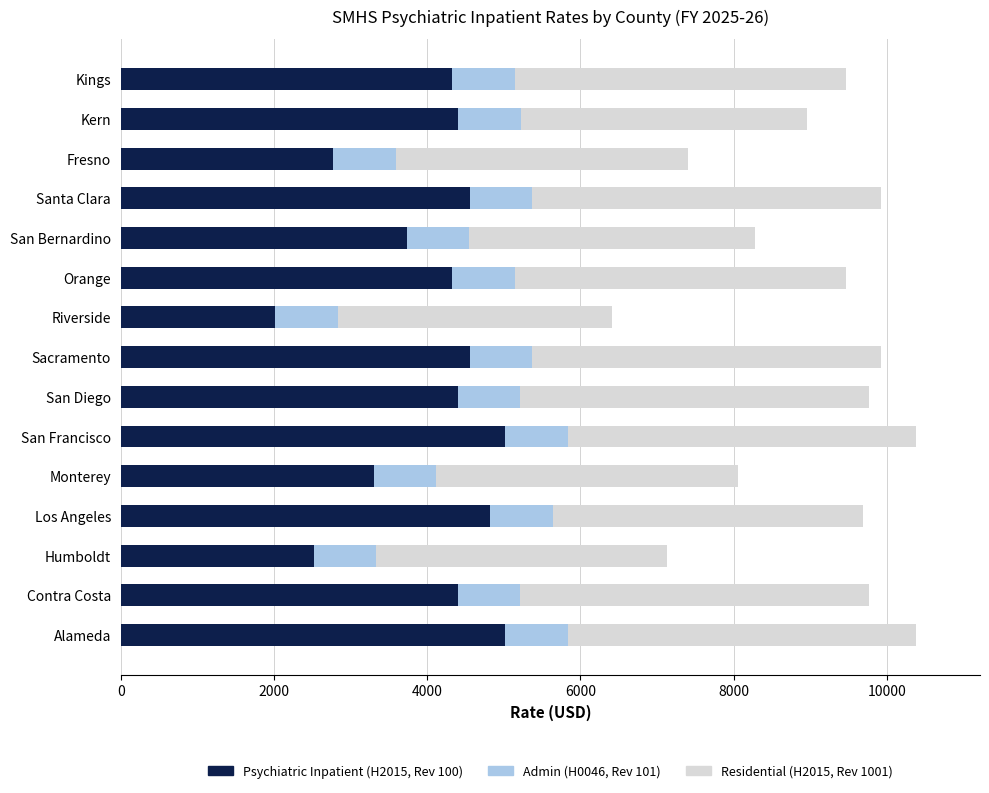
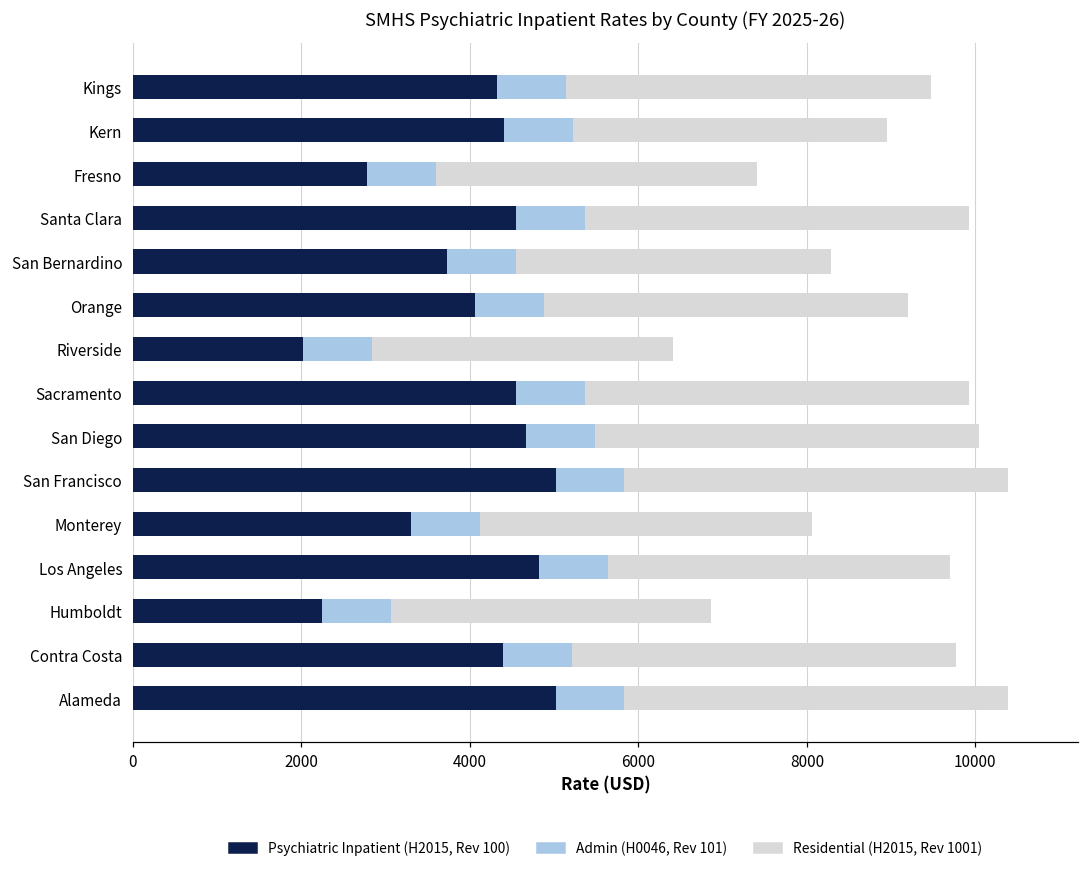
  {
    "Psychiatric Inpatient (H2015, Rev 100)": {
      "Kings": 4300,
      "Kern": 4400,
      "Fresno": 2800,
      "Santa Clara": 4600,
      "San Bernardino": 3700,
-     "Orange": 4300,
+     "Orange": 4100,
      "Riverside": 2000,
      "Sacramento": 4600,
-     "San Diego": 4400,
+     "San Diego": 4700,
      "San Francisco": 5000,
      "Monterey": 3300,
      "Los Angeles": 4800,
-     "Humboldt": 2500,
+     "Humboldt": 2200,
      "Contra Costa": 4400,
      "Alameda": 5000
    }
  }
